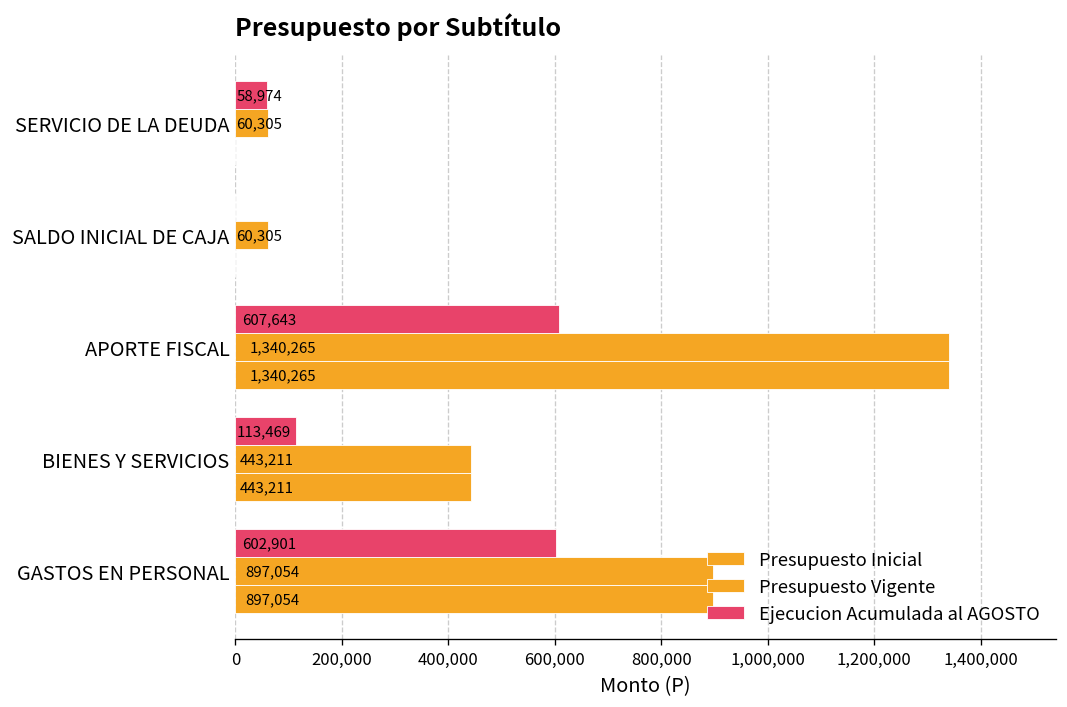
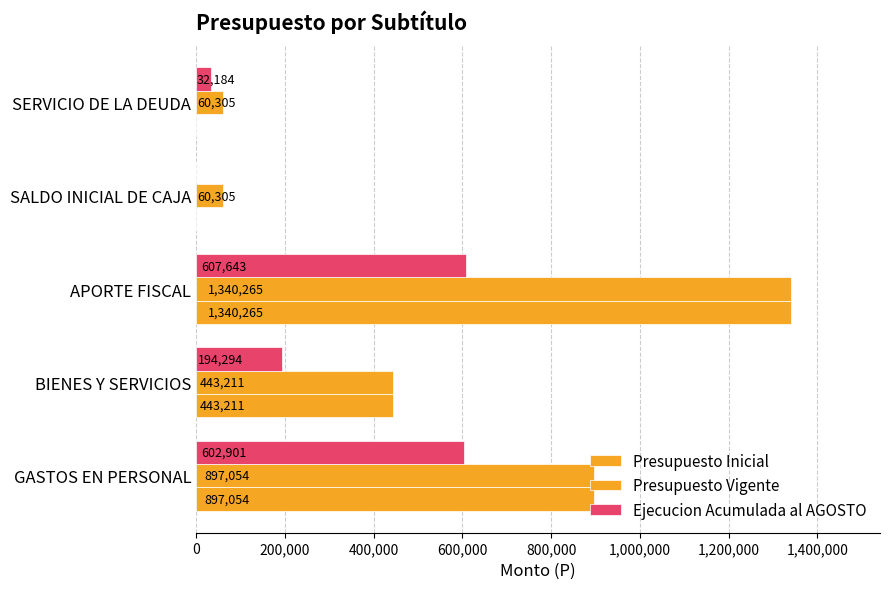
  {
    "Ejecucion Acumulada al AGOSTO": {
-     "SERVICIO DE LA DEUDA": "58,974",
+     "SERVICIO DE LA DEUDA": "32,184",
      "APORTE FISCAL": "607,643",
-     "BIENES Y SERVICIOS": "113,469",
+     "BIENES Y SERVICIOS": "194,294",
      "GASTOS EN PERSONAL": "602,901"
    }
  }
